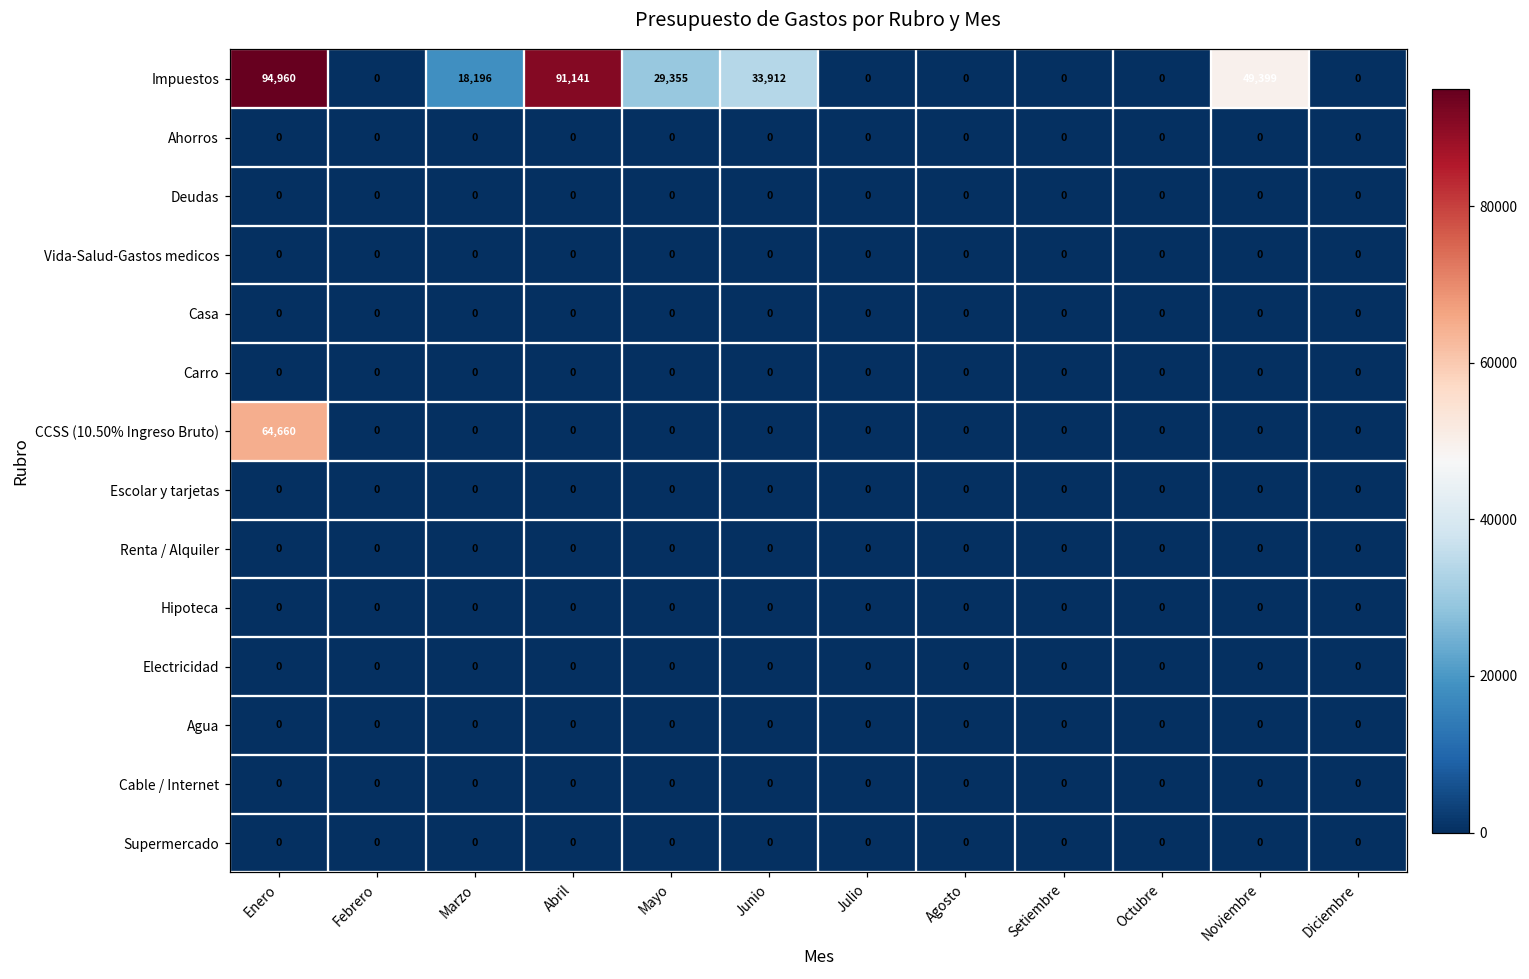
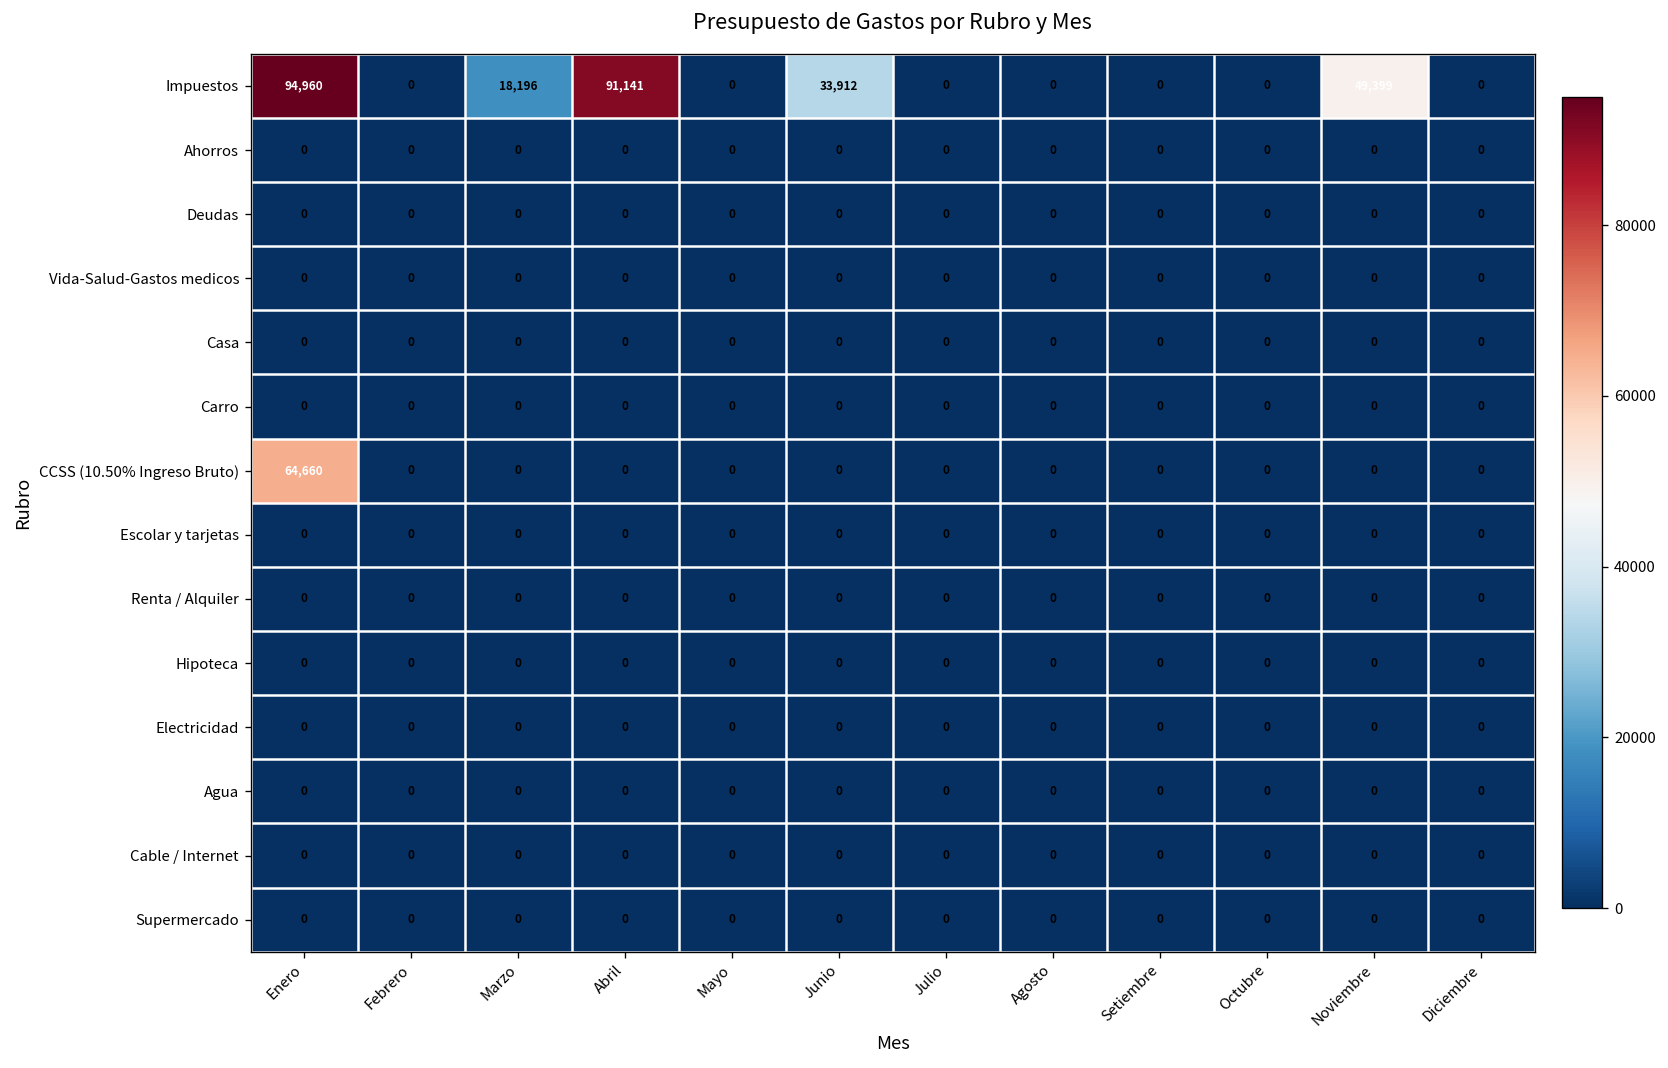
  {
    "Impuestos": {
      "Enero": "94,960",
      "Febrero": "0",
      "Marzo": "18,196",
      "Abril": "91,141",
-     "Mayo": "29,355",
+     "Mayo": "0",
      "Junio": "33,912",
      "Julio": "0",
      "Agosto": "0",
      "Setiembre": "0",
      "Octubre": "0",
      "Diciembre": "0"
    },
    "Ahorros": {
      "Enero": "0",
      "Febrero": "0",
      "Marzo": "0",
      "Abril": "0",
      "Mayo": "0",
      "Junio": "0",
      "Julio": "0",
      "Agosto": "0",
      "Setiembre": "0",
      "Octubre": "0",
      "Noviembre": "0",
      "Diciembre": "0"
    },
    "Deudas": {
      "Enero": "0",
      "Febrero": "0",
      "Marzo": "0",
      "Abril": "0",
      "Mayo": "0",
      "Junio": "0",
      "Julio": "0",
      "Agosto": "0",
      "Setiembre": "0",
      "Octubre": "0",
      "Noviembre": "0",
      "Diciembre": "0"
    },
    "Vida-Salud-Gastos medicos": {
      "Enero": "0",
      "Febrero": "0",
      "Marzo": "0",
      "Abril": "0",
      "Mayo": "0",
      "Junio": "0",
      "Julio": "0",
      "Agosto": "0",
      "Setiembre": "0",
      "Octubre": "0",
      "Noviembre": "0",
      "Diciembre": "0"
    },
    "Casa": {
      "Enero": "0",
      "Febrero": "0",
      "Marzo": "0",
      "Abril": "0",
      "Mayo": "0",
      "Junio": "0",
      "Julio": "0",
      "Agosto": "0",
      "Setiembre": "0",
      "Octubre": "0",
      "Noviembre": "0",
      "Diciembre": "0"
    },
    "Carro": {
      "Enero": "0",
      "Febrero": "0",
      "Marzo": "0",
      "Abril": "0",
      "Mayo": "0",
      "Junio": "0",
      "Julio": "0",
      "Agosto": "0",
      "Setiembre": "0",
      "Octubre": "0",
      "Noviembre": "0",
      "Diciembre": "0"
    },
    "CCSS (10.50% Ingreso Bruto)": {
      "Enero": "64,660",
      "Febrero": "0",
      "Marzo": "0",
      "Abril": "0",
      "Mayo": "0",
      "Junio": "0",
      "Julio": "0",
      "Agosto": "0",
      "Setiembre": "0",
      "Octubre": "0",
      "Noviembre": "0",
      "Diciembre": "0"
    },
    "Escolar y tarjetas": {
      "Enero": "0",
      "Febrero": "0",
      "Marzo": "0",
      "Abril": "0",
      "Mayo": "0",
      "Junio": "0",
      "Julio": "0",
      "Agosto": "0",
      "Setiembre": "0",
      "Octubre": "0",
      "Noviembre": "0",
      "Diciembre": "0"
    },
    "Renta / Alquiler": {
      "Enero": "0",
      "Febrero": "0",
      "Marzo": "0",
      "Abril": "0",
      "Mayo": "0",
      "Junio": "0",
      "Julio": "0",
      "Agosto": "0",
      "Setiembre": "0",
      "Octubre": "0",
      "Noviembre": "0",
      "Diciembre": "0"
    },
    "Hipoteca": {
      "Enero": "0",
      "Febrero": "0",
      "Marzo": "0",
      "Abril": "0",
      "Mayo": "0",
      "Junio": "0",
      "Julio": "0",
      "Agosto": "0",
      "Setiembre": "0",
      "Octubre": "0",
      "Noviembre": "0",
      "Diciembre": "0"
    },
    "Electricidad": {
      "Enero": "0",
      "Febrero": "0",
      "Marzo": "0",
      "Abril": "0",
      "Mayo": "0",
      "Junio": "0",
      "Julio": "0",
      "Agosto": "0",
      "Setiembre": "0",
      "Octubre": "0",
      "Noviembre": "0",
      "Diciembre": "0"
    },
    "Agua": {
      "Enero": "0",
      "Febrero": "0",
      "Marzo": "0",
      "Abril": "0",
      "Mayo": "0",
      "Junio": "0",
      "Julio": "0",
      "Agosto": "0",
      "Setiembre": "0",
      "Octubre": "0",
      "Noviembre": "0",
      "Diciembre": "0"
    },
    "Cable / Internet": {
      "Enero": "0",
      "Febrero": "0",
      "Marzo": "0",
      "Abril": "0",
      "Mayo": "0",
      "Junio": "0",
      "Julio": "0",
      "Agosto": "0",
      "Setiembre": "0",
      "Octubre": "0",
      "Noviembre": "0",
      "Diciembre": "0"
    },
    "Supermercado": {
      "Enero": "0",
      "Febrero": "0",
      "Marzo": "0",
      "Abril": "0",
      "Mayo": "0",
      "Junio": "0",
      "Julio": "0",
      "Agosto": "0",
      "Setiembre": "0",
      "Octubre": "0",
      "Noviembre": "0",
      "Diciembre": "0"
    }
  }
